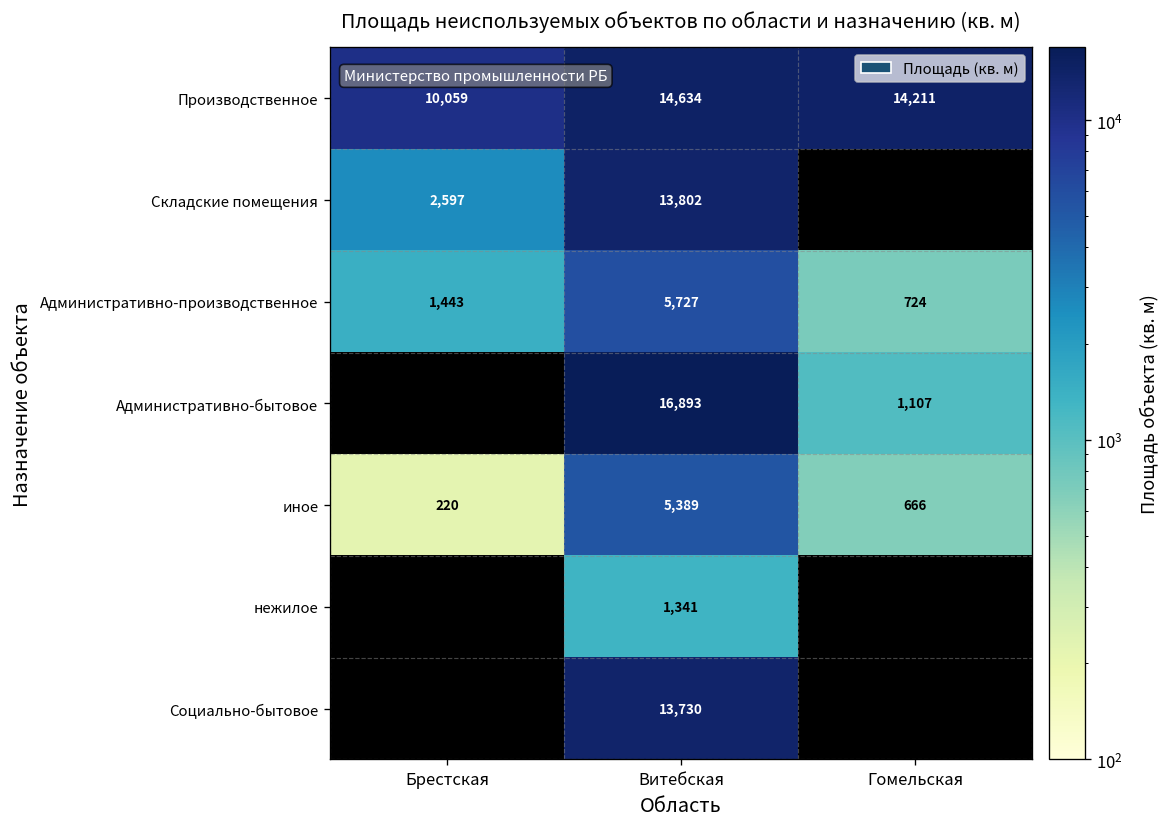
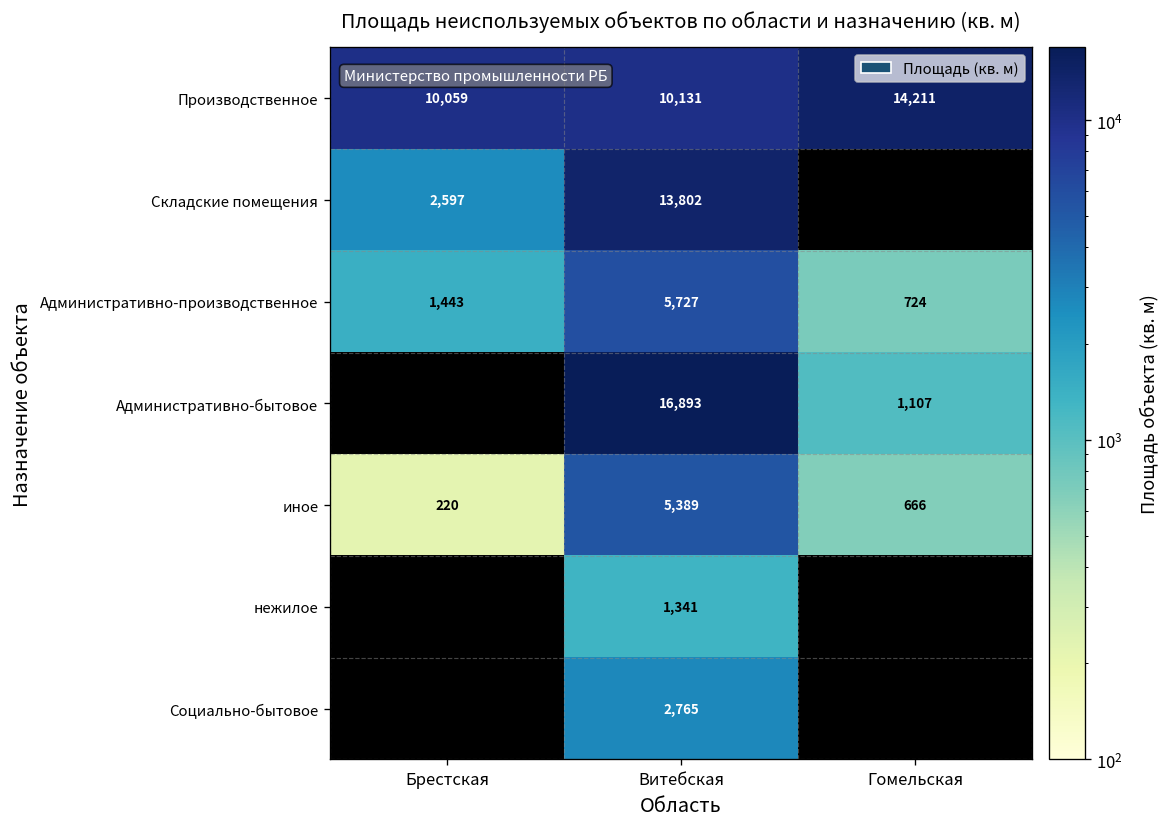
  {
    "Производственное": {
      "Брестская": "10,059",
-     "Витебская": "14,634",
+     "Витебская": "10,131",
      "Гомельская": "14,211"
    },
    "Складские помещения": {
      "Брестская": "2,597",
      "Витебская": "13,802"
    },
    "Административно-производственное": {
      "Брестская": "1,443",
      "Витебская": "5,727",
      "Гомельская": "724"
    },
    "Административно-бытовое": {
      "Витебская": "16,893",
      "Гомельская": "1,107"
    },
    "иное": {
      "Брестская": "220",
      "Витебская": "5,389",
      "Гомельская": "666"
    },
    "нежилое": {
      "Витебская": "1,341"
    },
    "Социально-бытовое": {
-     "Витебская": "13,730"
+     "Витебская": "2,765"
    }
  }
